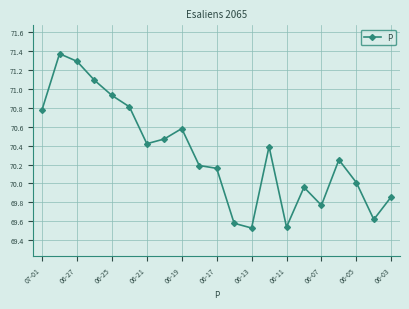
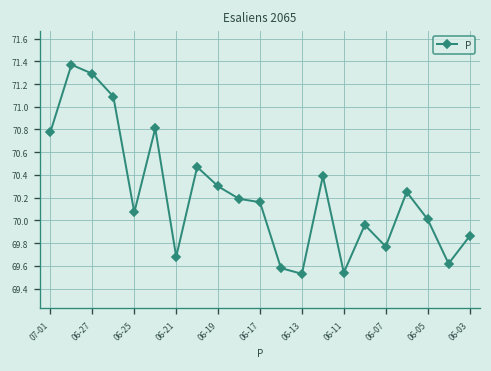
  {
    "07-01": 70.8,
    "06-27": 71.3,
-   "06-25": 70.9,
-   "06-21": 70.4,
-   "06-19": 70.6,
+   "06-25": 70.1,
+   "06-21": 69.7,
+   "06-19": 70.3,
    "06-17": 70.2,
    "06-13": 69.5,
    "06-11": 69.5,
    "06-07": 69.8,
    "06-05": 70.0,
    "06-03": 69.9
  }
